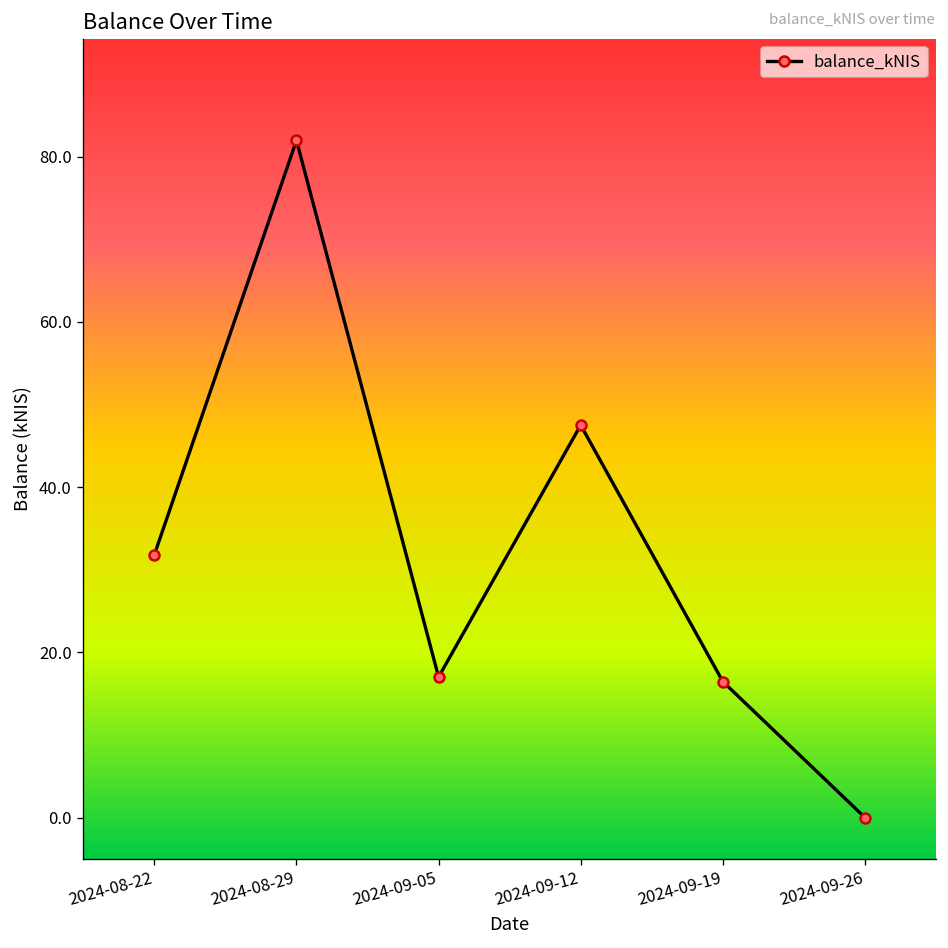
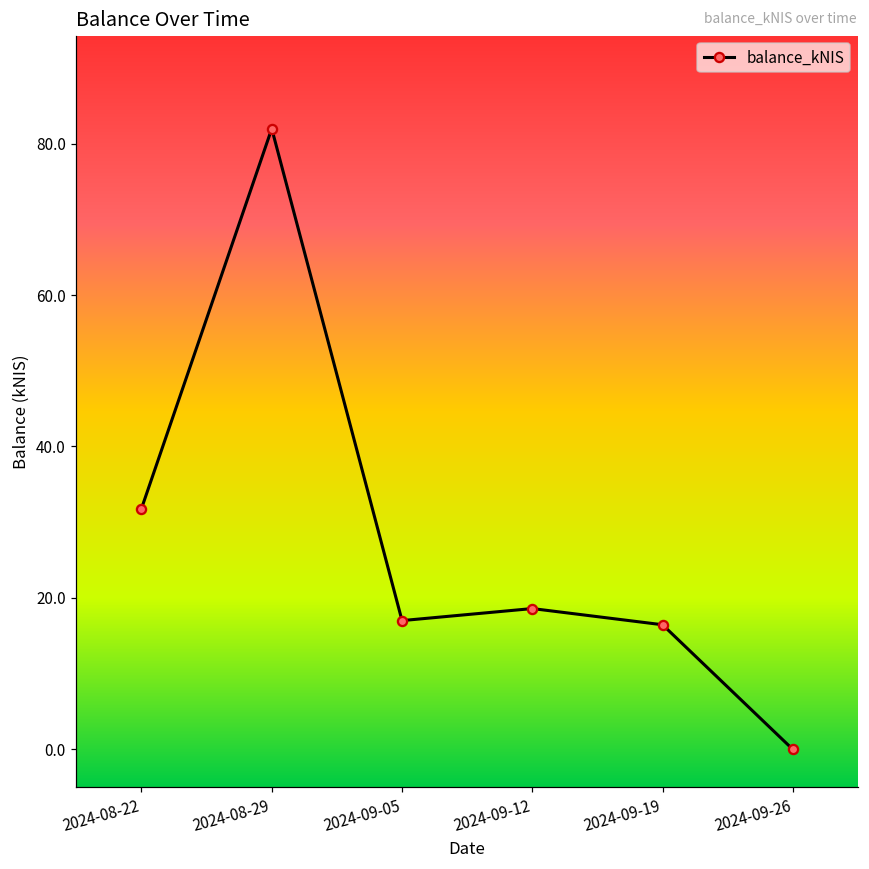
  {
    "2024-08-22": 32,
    "2024-08-29": 82,
    "2024-09-05": 17,
-   "2024-09-12": 48,
+   "2024-09-12": 19,
    "2024-09-19": 16,
    "2024-09-26": 0
  }
